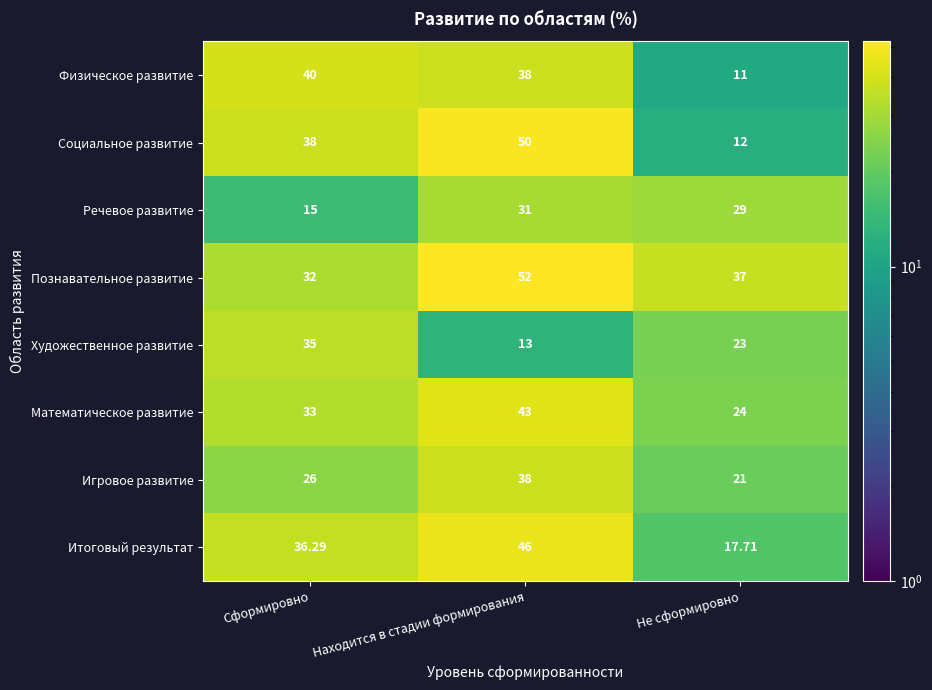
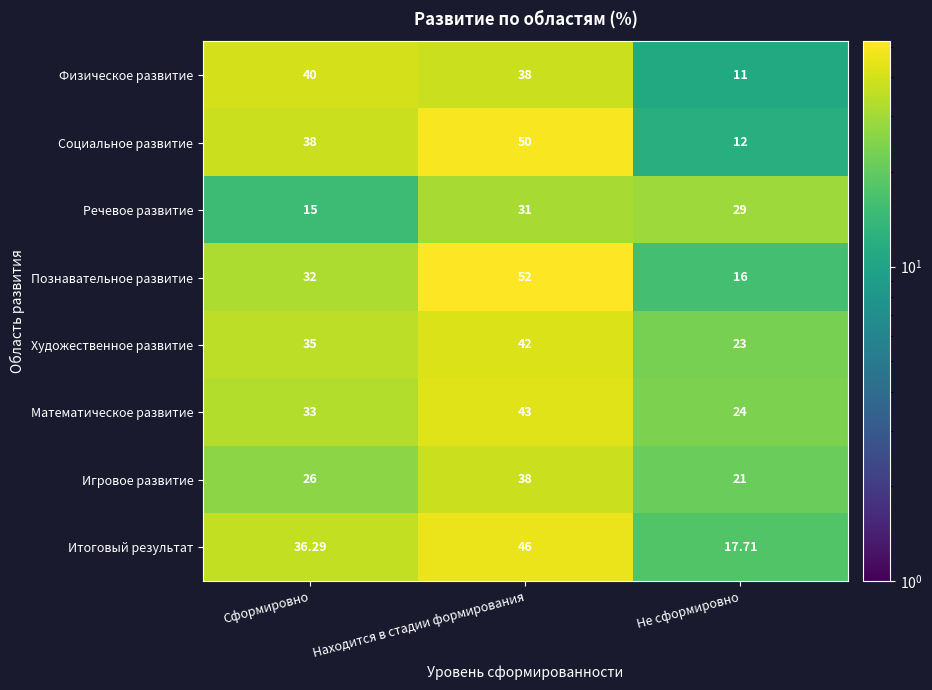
  {
    "Физическое развитие": {
      "Сформировно": 40,
      "Находится в стадии формирования": 38,
      "Не сформировно": 11
    },
    "Социальное развитие": {
      "Сформировно": 38,
      "Находится в стадии формирования": 50,
      "Не сформировно": 12
    },
    "Речевое развитие": {
      "Сформировно": 15,
      "Находится в стадии формирования": 31,
      "Не сформировно": 29
    },
    "Познавательное развитие": {
      "Сформировно": 32,
      "Находится в стадии формирования": 52,
-     "Не сформировно": 37
+     "Не сформировно": 16
    },
    "Художественное развитие": {
      "Сформировно": 35,
-     "Находится в стадии формирования": 13,
+     "Находится в стадии формирования": 42,
      "Не сформировно": 23
    },
    "Математическое развитие": {
      "Сформировно": 33,
      "Находится в стадии формирования": 43,
      "Не сформировно": 24
    },
    "Игровое развитие": {
      "Сформировно": 26,
      "Находится в стадии формирования": 38,
      "Не сформировно": 21
    },
    "Итоговый результат": {
      "Сформировно": 36.29,
      "Находится в стадии формирования": 46,
      "Не сформировно": 17.71
    }
  }
